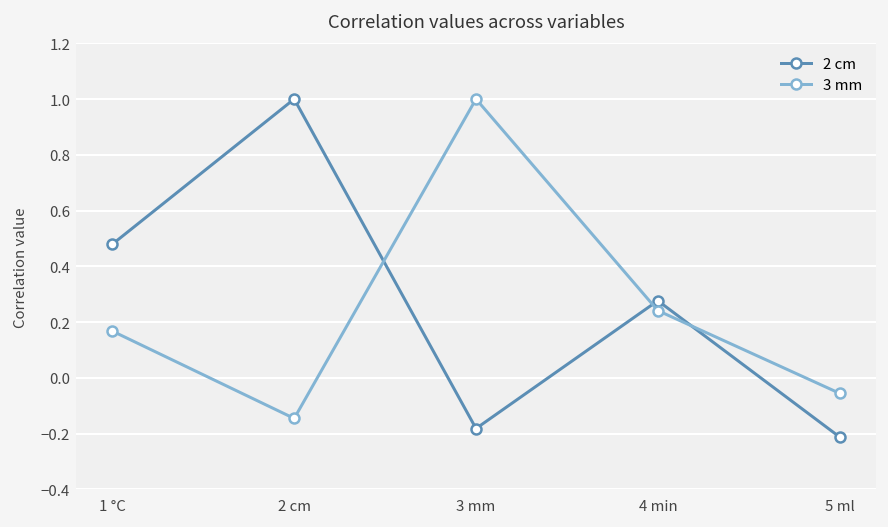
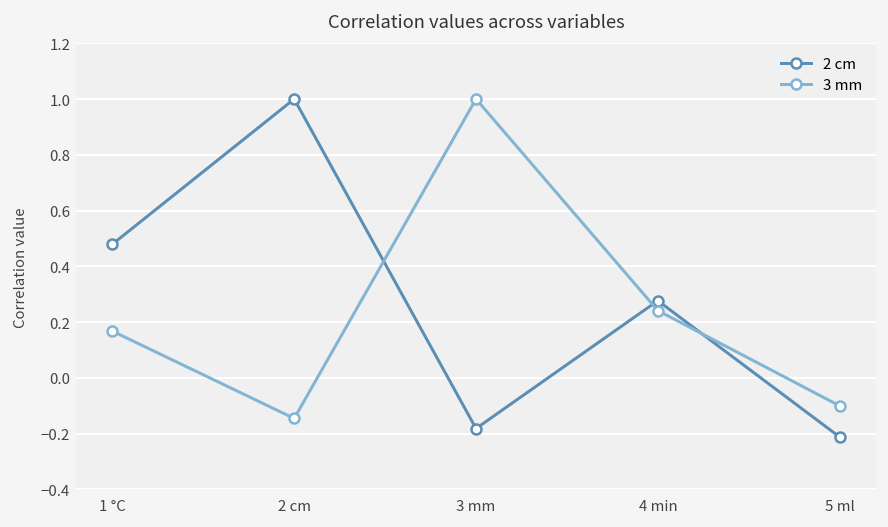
  {
    "2 cm": {
      "1 °C": 0.48,
      "2 cm": 1.00,
      "3 mm": -0.18,
      "4 min": 0.28,
      "5 ml": -0.21
    },
    "3 mm": {
      "1 °C": 0.17,
      "2 cm": -0.15,
      "3 mm": 1.00,
      "4 min": 0.24,
-     "5 ml": -0.06
+     "5 ml": -0.10
    }
  }
